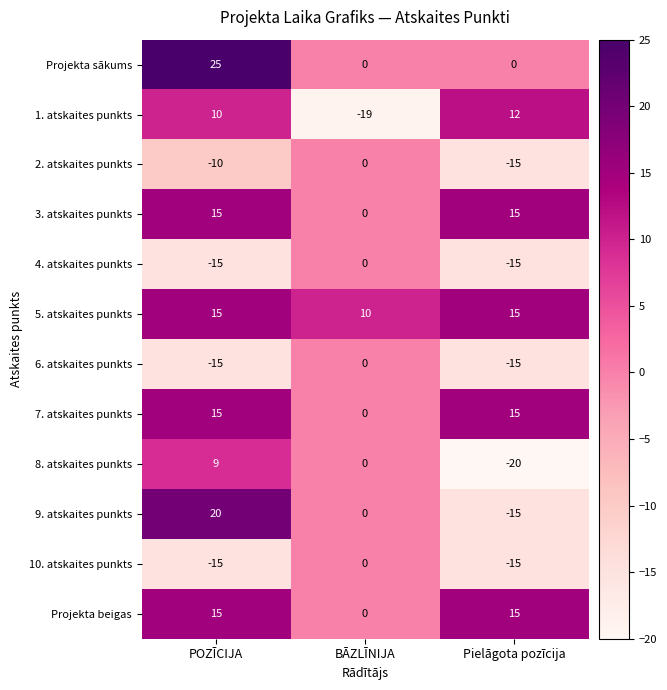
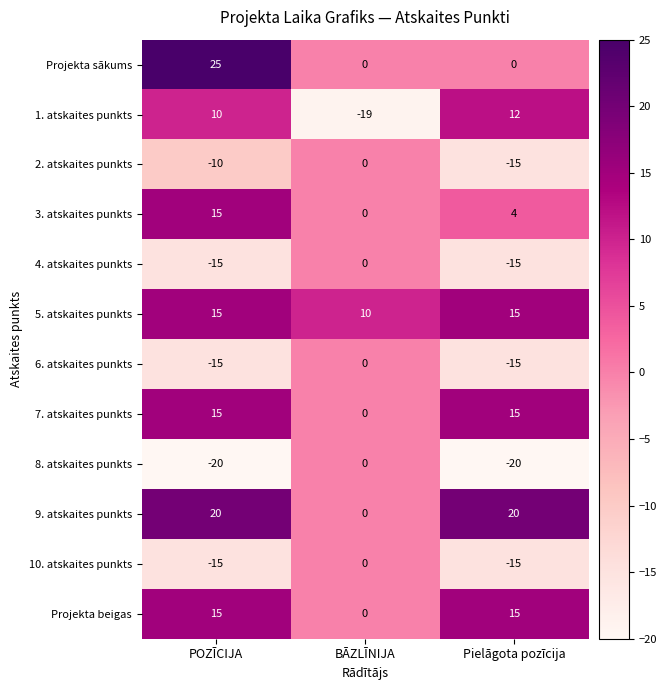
  {
    "Projekta sākums": {
      "POZĪCIJA": 25,
      "BĀZLĪNIJA": 0,
      "Pielāgota pozīcija": 0
    },
    "1. atskaites punkts": {
      "POZĪCIJA": 10,
      "BĀZLĪNIJA": -19,
      "Pielāgota pozīcija": 12
    },
    "2. atskaites punkts": {
      "POZĪCIJA": -10,
      "BĀZLĪNIJA": 0,
      "Pielāgota pozīcija": -15
    },
    "3. atskaites punkts": {
      "POZĪCIJA": 15,
      "BĀZLĪNIJA": 0,
-     "Pielāgota pozīcija": 15
+     "Pielāgota pozīcija": 4
    },
    "4. atskaites punkts": {
      "POZĪCIJA": -15,
      "BĀZLĪNIJA": 0,
      "Pielāgota pozīcija": -15
    },
    "5. atskaites punkts": {
      "POZĪCIJA": 15,
      "BĀZLĪNIJA": 10,
      "Pielāgota pozīcija": 15
    },
    "6. atskaites punkts": {
      "POZĪCIJA": -15,
      "BĀZLĪNIJA": 0,
      "Pielāgota pozīcija": -15
    },
    "7. atskaites punkts": {
      "POZĪCIJA": 15,
      "BĀZLĪNIJA": 0,
      "Pielāgota pozīcija": 15
    },
    "8. atskaites punkts": {
-     "POZĪCIJA": 9,
+     "POZĪCIJA": -20,
      "BĀZLĪNIJA": 0,
      "Pielāgota pozīcija": -20
    },
    "9. atskaites punkts": {
      "POZĪCIJA": 20,
      "BĀZLĪNIJA": 0,
-     "Pielāgota pozīcija": -15
+     "Pielāgota pozīcija": 20
    },
    "10. atskaites punkts": {
      "POZĪCIJA": -15,
      "BĀZLĪNIJA": 0,
      "Pielāgota pozīcija": -15
    },
    "Projekta beigas": {
      "POZĪCIJA": 15,
      "BĀZLĪNIJA": 0,
      "Pielāgota pozīcija": 15
    }
  }
